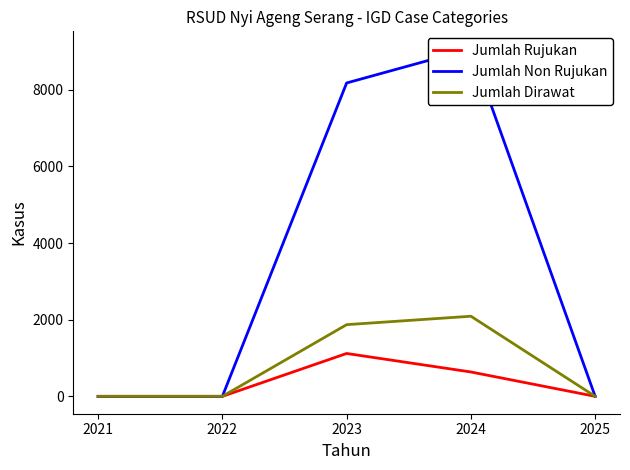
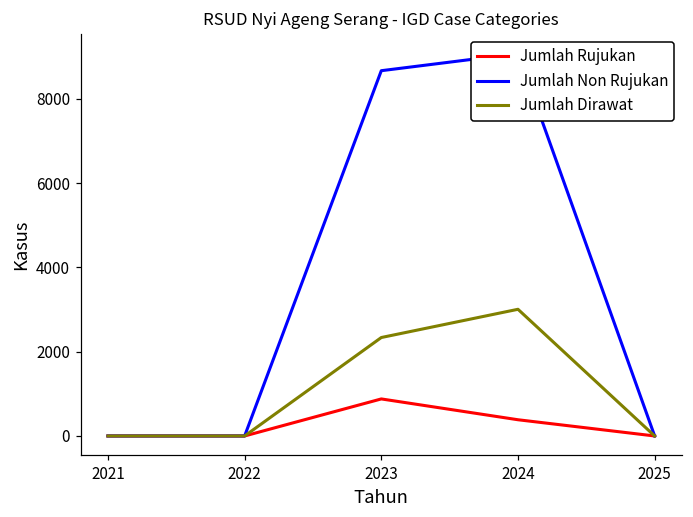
  {
    "Jumlah Rujukan": {
-     "2023": 1100,
-     "2024": 600
+     "2023": 900,
+     "2024": 400
    },
    "Jumlah Non Rujukan": {
-     "2023": 8200
+     "2023": 8700
    },
    "Jumlah Dirawat": {
-     "2023": 1900,
-     "2024": 2100
+     "2023": 2300,
+     "2024": 3000
    }
  }
